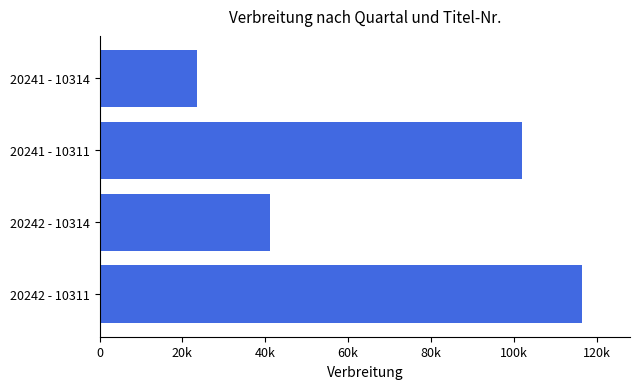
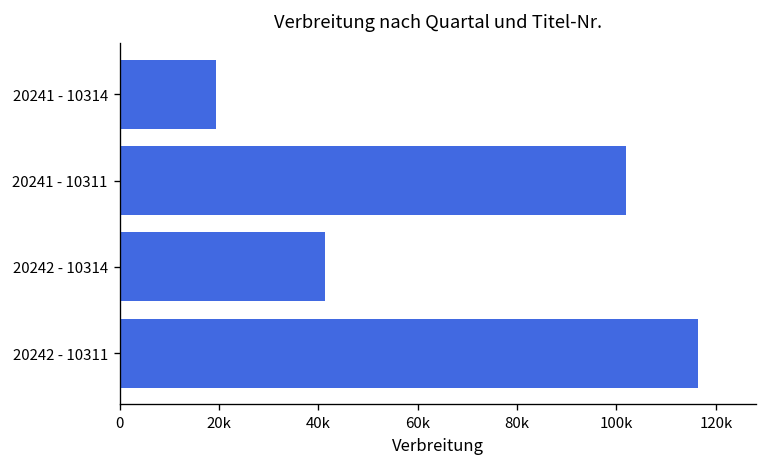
  {
-   "20241 - 10314": 24000,
+   "20241 - 10314": 19000,
    "20241 - 10311": 102000,
    "20242 - 10314": 41000,
    "20242 - 10311": 116000
  }
